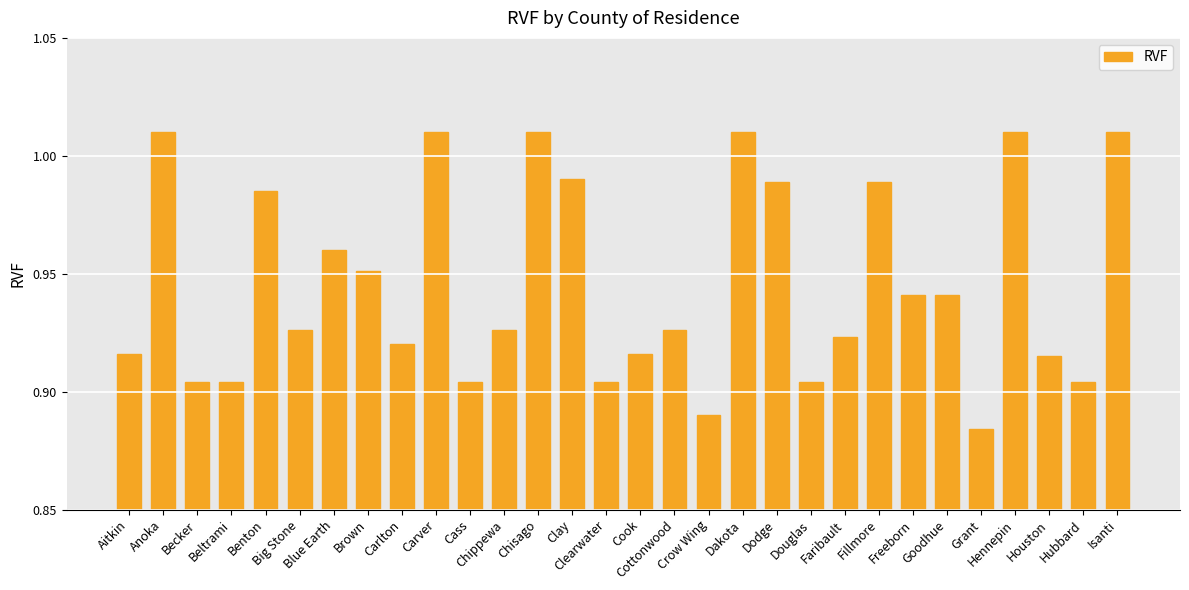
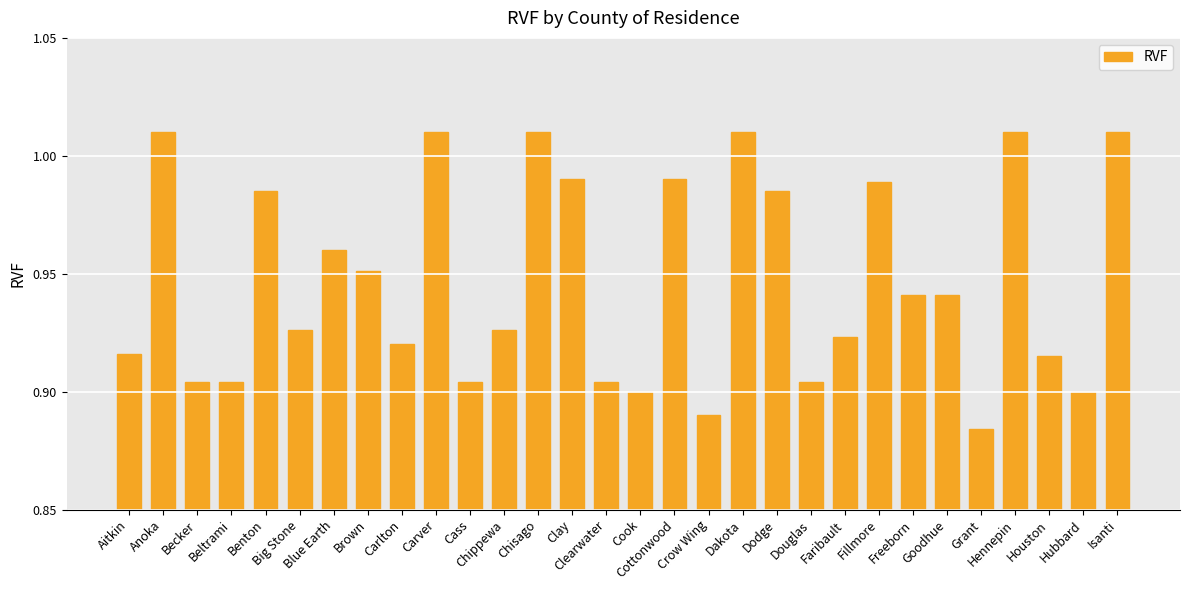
  {
    "Aitkin": 0.916,
    "Anoka": 1.010,
    "Becker": 0.904,
    "Beltrami": 0.904,
    "Benton": 0.985,
    "Big Stone": 0.926,
    "Blue Earth": 0.960,
    "Brown": 0.951,
    "Carlton": 0.920,
    "Carver": 1.010,
    "Cass": 0.904,
    "Chippewa": 0.926,
    "Chisago": 1.010,
    "Clay": 0.990,
    "Clearwater": 0.904,
-   "Cook": 0.916,
-   "Cottonwood": 0.926,
+   "Cook": 0.900,
+   "Cottonwood": 0.990,
    "Crow Wing": 0.890,
    "Dakota": 1.010,
-   "Dodge": 0.989,
+   "Dodge": 0.985,
    "Douglas": 0.904,
    "Faribault": 0.923,
    "Fillmore": 0.989,
    "Freeborn": 0.941,
    "Goodhue": 0.941,
    "Grant": 0.884,
    "Hennepin": 1.010,
    "Houston": 0.915,
-   "Hubbard": 0.904,
+   "Hubbard": 0.900,
    "Isanti": 1.010
  }
